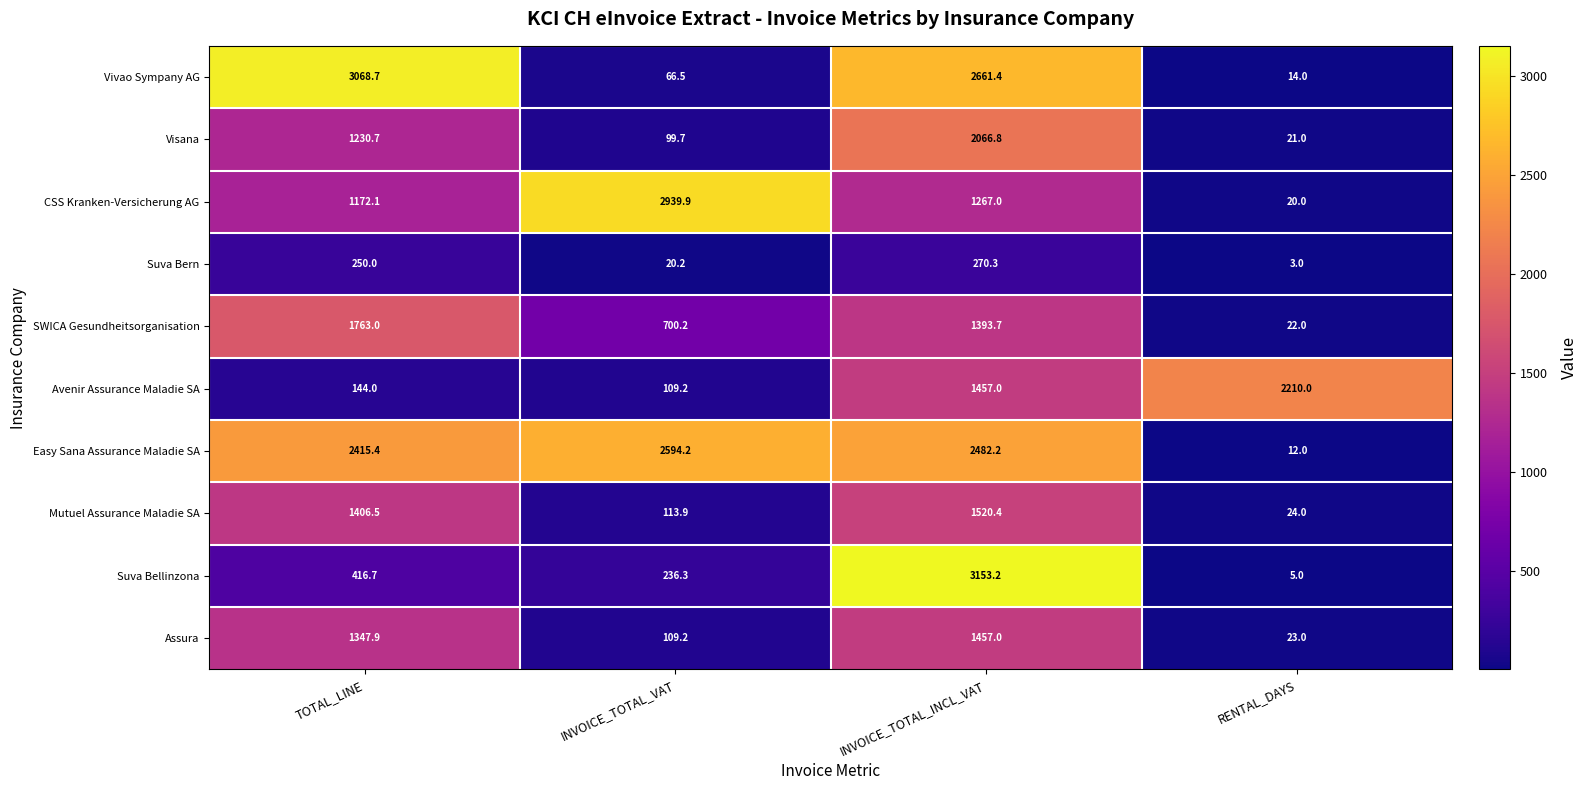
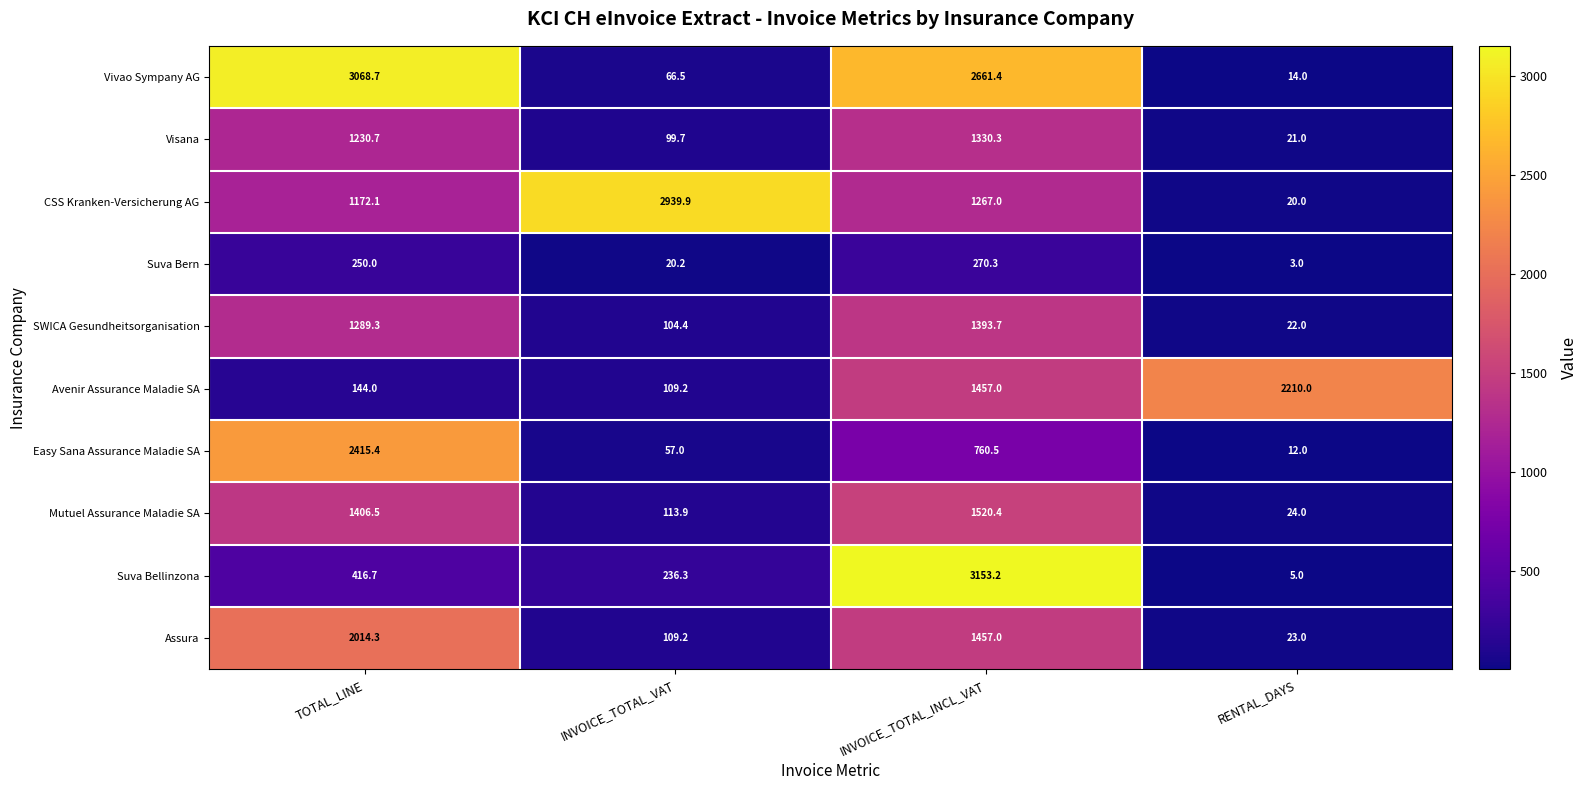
  {
    "Vivao Sympany AG": {
      "TOTAL_LINE": 3068.7,
      "INVOICE_TOTAL_VAT": 66.5,
      "INVOICE_TOTAL_INCL_VAT": 2661.4,
      "RENTAL_DAYS": 14.0
    },
    "Visana": {
      "TOTAL_LINE": 1230.7,
      "INVOICE_TOTAL_VAT": 99.7,
-     "INVOICE_TOTAL_INCL_VAT": 2066.8,
+     "INVOICE_TOTAL_INCL_VAT": 1330.3,
      "RENTAL_DAYS": 21.0
    },
    "CSS Kranken-Versicherung AG": {
      "TOTAL_LINE": 1172.1,
      "INVOICE_TOTAL_VAT": 2939.9,
      "INVOICE_TOTAL_INCL_VAT": 1267.0,
      "RENTAL_DAYS": 20.0
    },
    "Suva Bern": {
      "TOTAL_LINE": 250.0,
      "INVOICE_TOTAL_VAT": 20.2,
      "INVOICE_TOTAL_INCL_VAT": 270.3,
      "RENTAL_DAYS": 3.0
    },
    "SWICA Gesundheitsorganisation": {
-     "TOTAL_LINE": 1763.0,
-     "INVOICE_TOTAL_VAT": 700.2,
+     "TOTAL_LINE": 1289.3,
+     "INVOICE_TOTAL_VAT": 104.4,
      "INVOICE_TOTAL_INCL_VAT": 1393.7,
      "RENTAL_DAYS": 22.0
    },
    "Avenir Assurance Maladie SA": {
      "TOTAL_LINE": 144.0,
      "INVOICE_TOTAL_VAT": 109.2,
      "INVOICE_TOTAL_INCL_VAT": 1457.0,
      "RENTAL_DAYS": 2210.0
    },
    "Easy Sana Assurance Maladie SA": {
      "TOTAL_LINE": 2415.4,
-     "INVOICE_TOTAL_VAT": 2594.2,
-     "INVOICE_TOTAL_INCL_VAT": 2482.2,
+     "INVOICE_TOTAL_VAT": 57.0,
+     "INVOICE_TOTAL_INCL_VAT": 760.5,
      "RENTAL_DAYS": 12.0
    },
    "Mutuel Assurance Maladie SA": {
      "TOTAL_LINE": 1406.5,
      "INVOICE_TOTAL_VAT": 113.9,
      "INVOICE_TOTAL_INCL_VAT": 1520.4,
      "RENTAL_DAYS": 24.0
    },
    "Suva Bellinzona": {
      "TOTAL_LINE": 416.7,
      "INVOICE_TOTAL_VAT": 236.3,
      "INVOICE_TOTAL_INCL_VAT": 3153.2,
      "RENTAL_DAYS": 5.0
    },
    "Assura": {
-     "TOTAL_LINE": 1347.9,
+     "TOTAL_LINE": 2014.3,
      "INVOICE_TOTAL_VAT": 109.2,
      "INVOICE_TOTAL_INCL_VAT": 1457.0,
      "RENTAL_DAYS": 23.0
    }
  }
